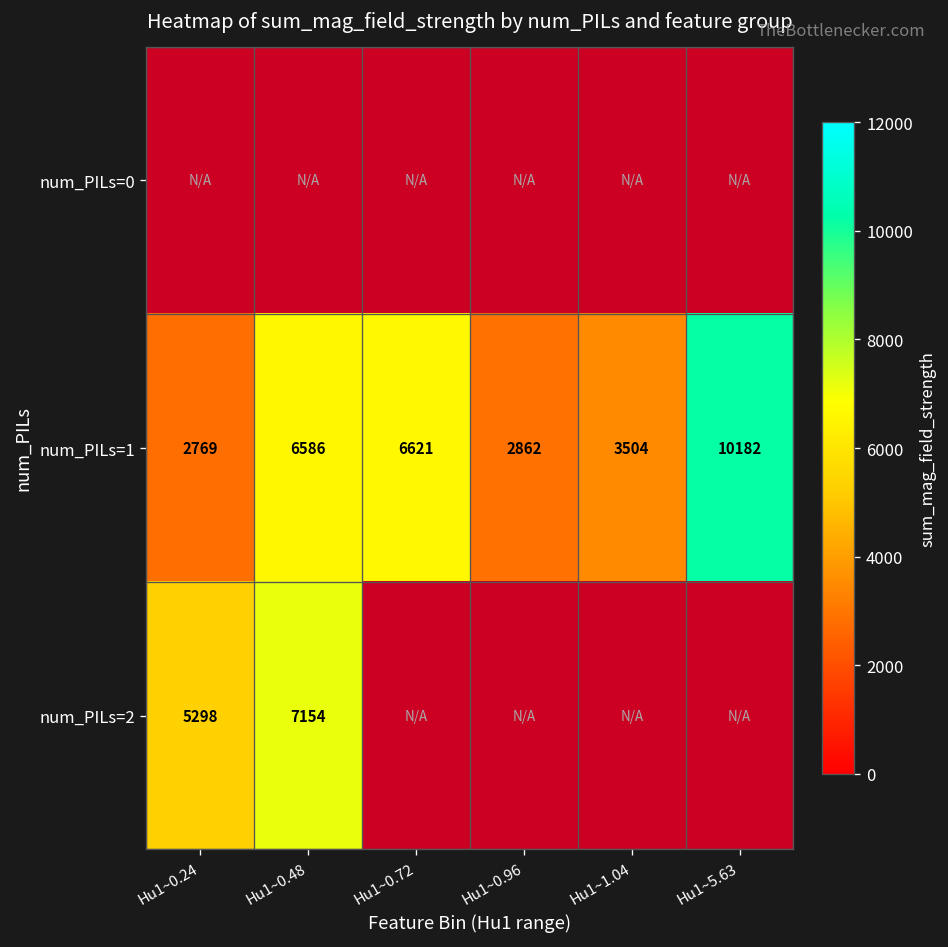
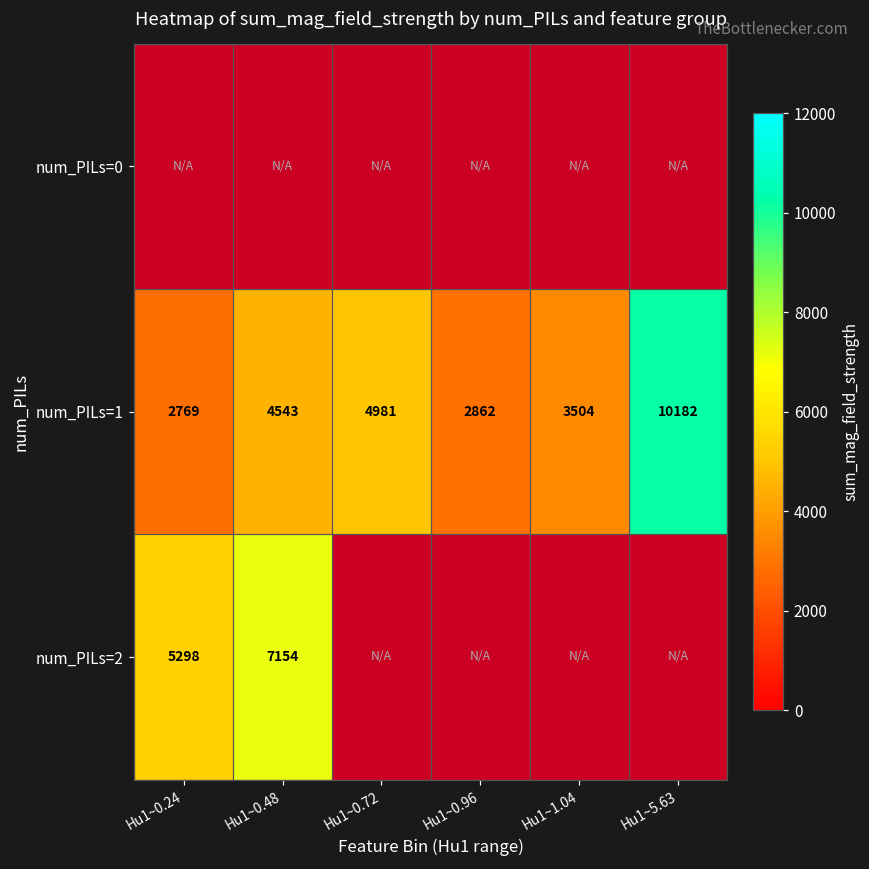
  {
    "num_PILs=1": {
      "Hu1~0.24": 2769,
-     "Hu1~0.48": 6586,
-     "Hu1~0.72": 6621,
+     "Hu1~0.48": 4543,
+     "Hu1~0.72": 4981,
      "Hu1~0.96": 2862,
      "Hu1~1.04": 3504,
      "Hu1~5.63": 10182
    },
    "num_PILs=2": {
      "Hu1~0.24": 5298,
      "Hu1~0.48": 7154
    }
  }
